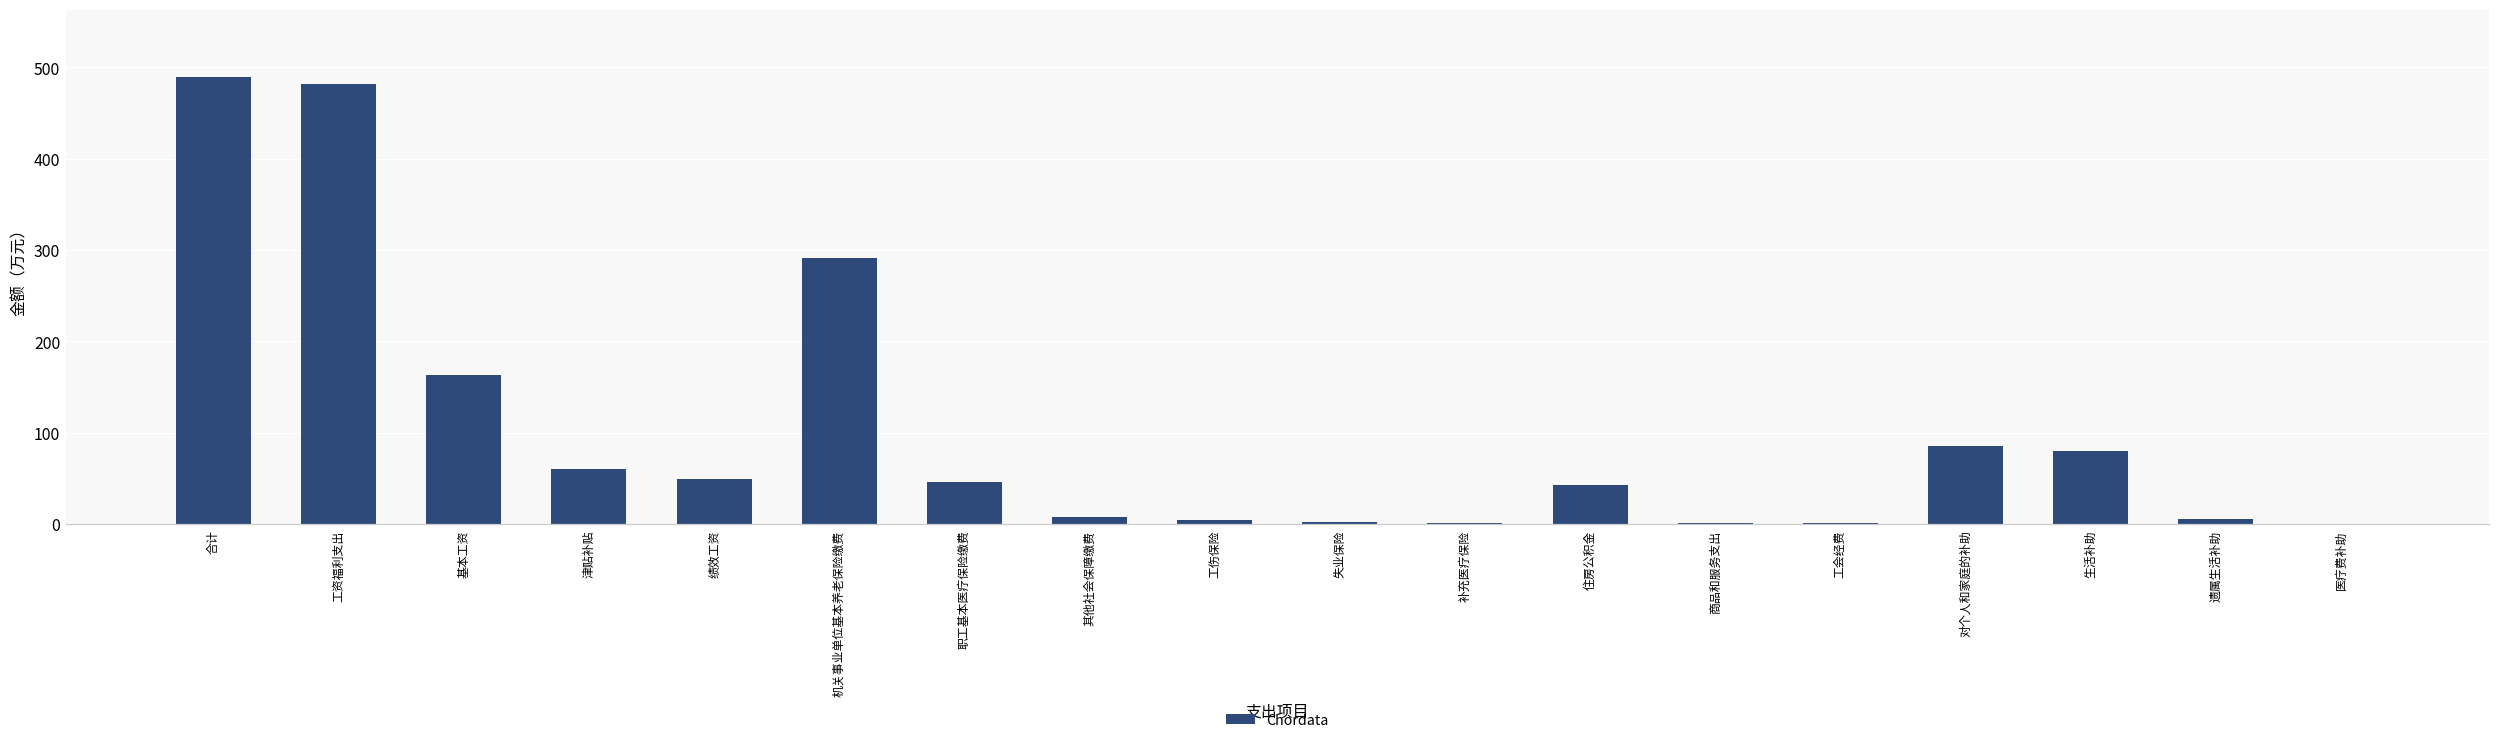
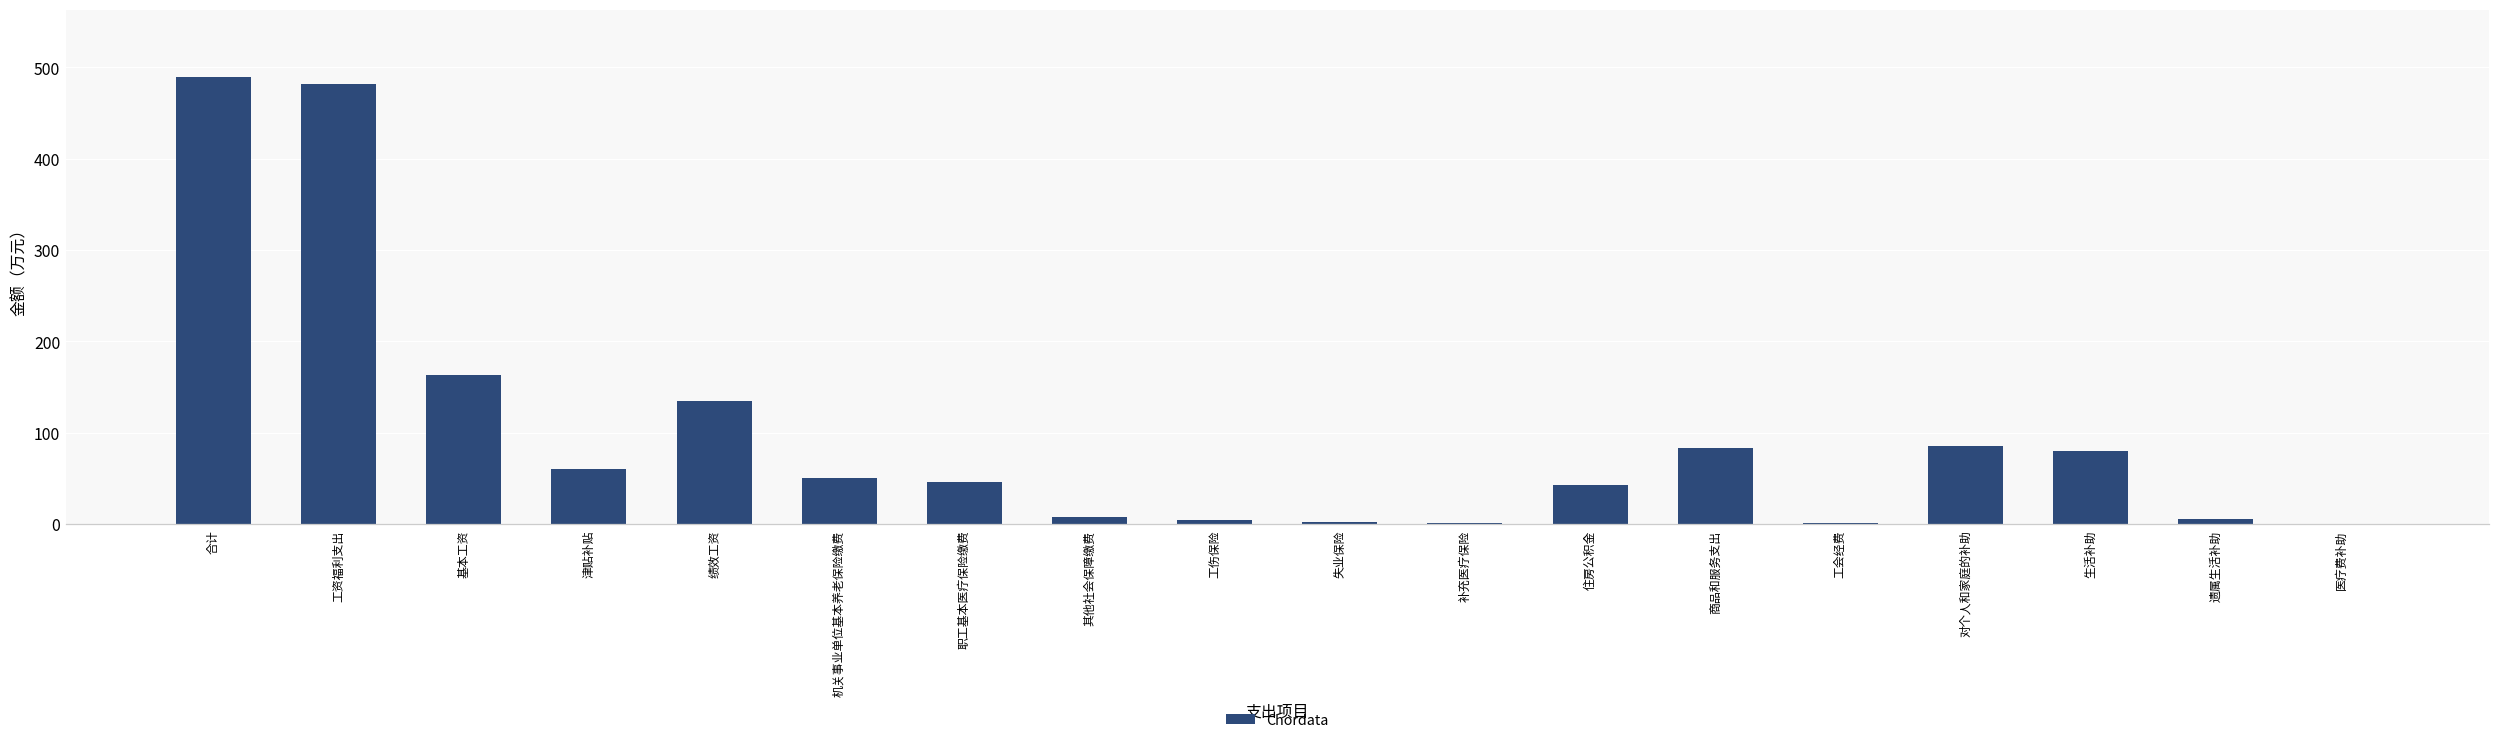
  {
    "合计": 490,
    "工资福利支出": 480,
    "基本工资": 160,
    "津贴补贴": 60,
-   "绩效工资": 50,
-   "机关事业单位基本养老保险缴费": 290,
+   "绩效工资": 130,
+   "机关事业单位基本养老保险缴费": 50,
    "职工基本医疗保险缴费": 50,
    "其他社会保障缴费": 10,
    "工伤保险": 0,
    "住房公积金": 40,
-   "商品和服务支出": 0,
+   "商品和服务支出": 80,
    "对个人和家庭的补助": 90,
    "生活补助": 80,
    "遗属生活补助": 10
  }
